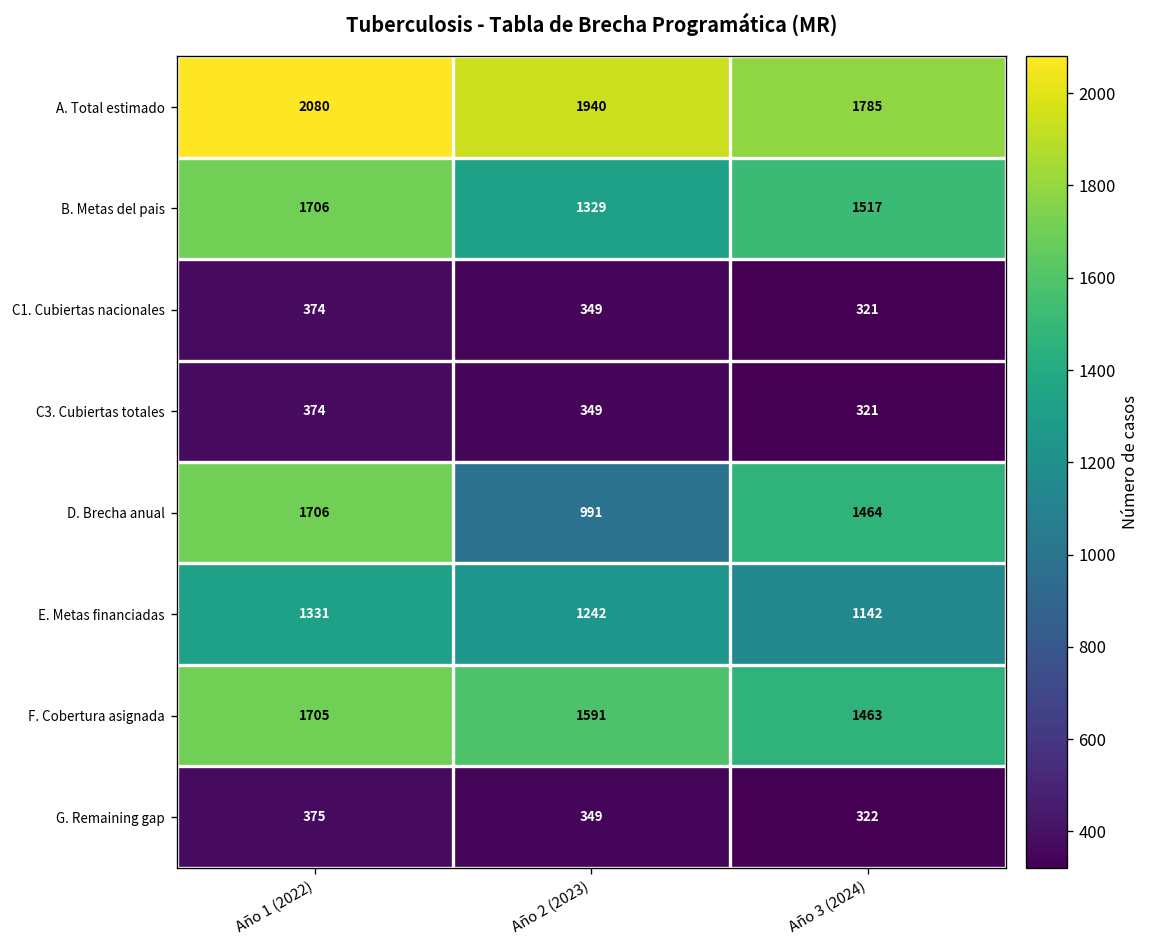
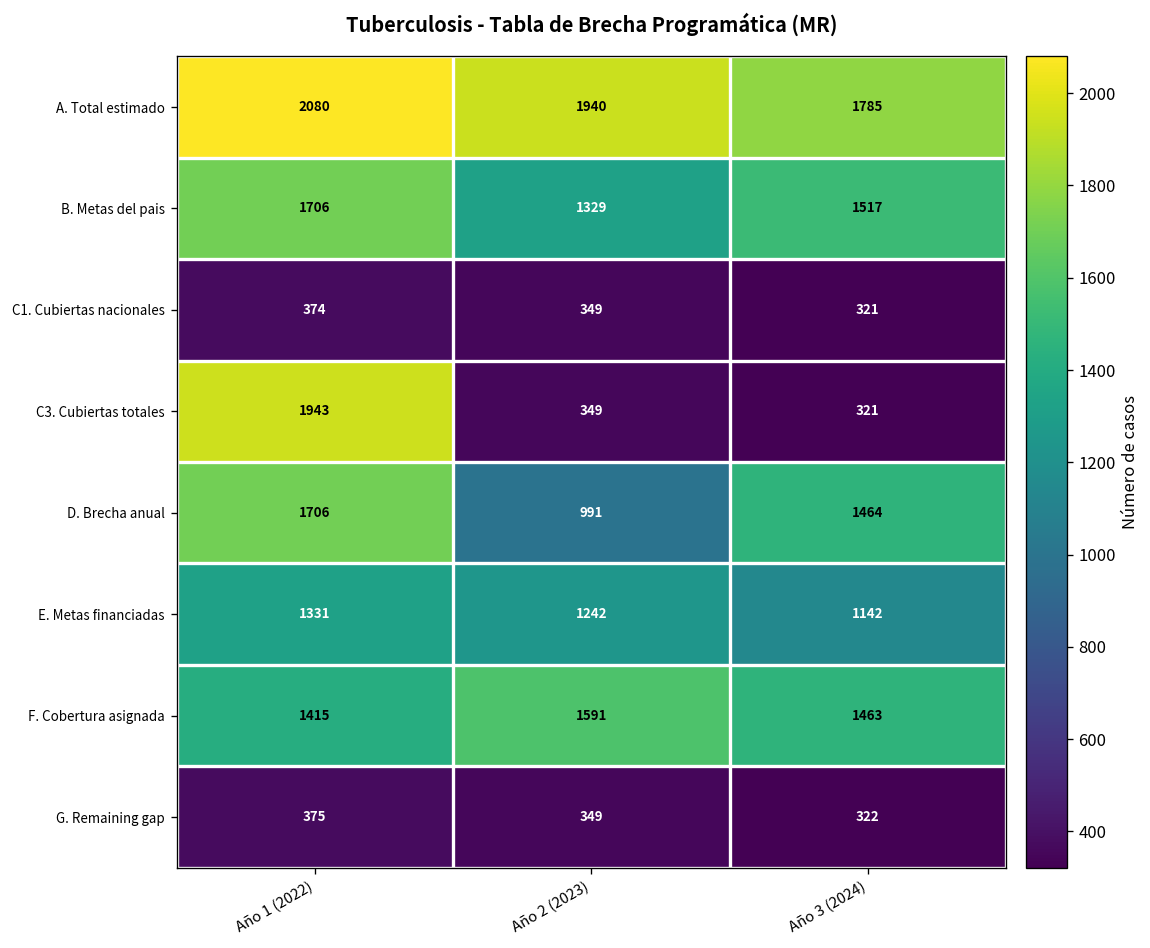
  {
    "A. Total estimado": {
      "Año 1 (2022)": 2080,
      "Año 2 (2023)": 1940,
      "Año 3 (2024)": 1785
    },
    "B. Metas del pais": {
      "Año 1 (2022)": 1706,
      "Año 2 (2023)": 1329,
      "Año 3 (2024)": 1517
    },
    "C1. Cubiertas nacionales": {
      "Año 1 (2022)": 374,
      "Año 2 (2023)": 349,
      "Año 3 (2024)": 321
    },
    "C3. Cubiertas totales": {
-     "Año 1 (2022)": 374,
+     "Año 1 (2022)": 1943,
      "Año 2 (2023)": 349,
      "Año 3 (2024)": 321
    },
    "D. Brecha anual": {
      "Año 1 (2022)": 1706,
      "Año 2 (2023)": 991,
      "Año 3 (2024)": 1464
    },
    "E. Metas financiadas": {
      "Año 1 (2022)": 1331,
      "Año 2 (2023)": 1242,
      "Año 3 (2024)": 1142
    },
    "F. Cobertura asignada": {
-     "Año 1 (2022)": 1705,
+     "Año 1 (2022)": 1415,
      "Año 2 (2023)": 1591,
      "Año 3 (2024)": 1463
    },
    "G. Remaining gap": {
      "Año 1 (2022)": 375,
      "Año 2 (2023)": 349,
      "Año 3 (2024)": 322
    }
  }
